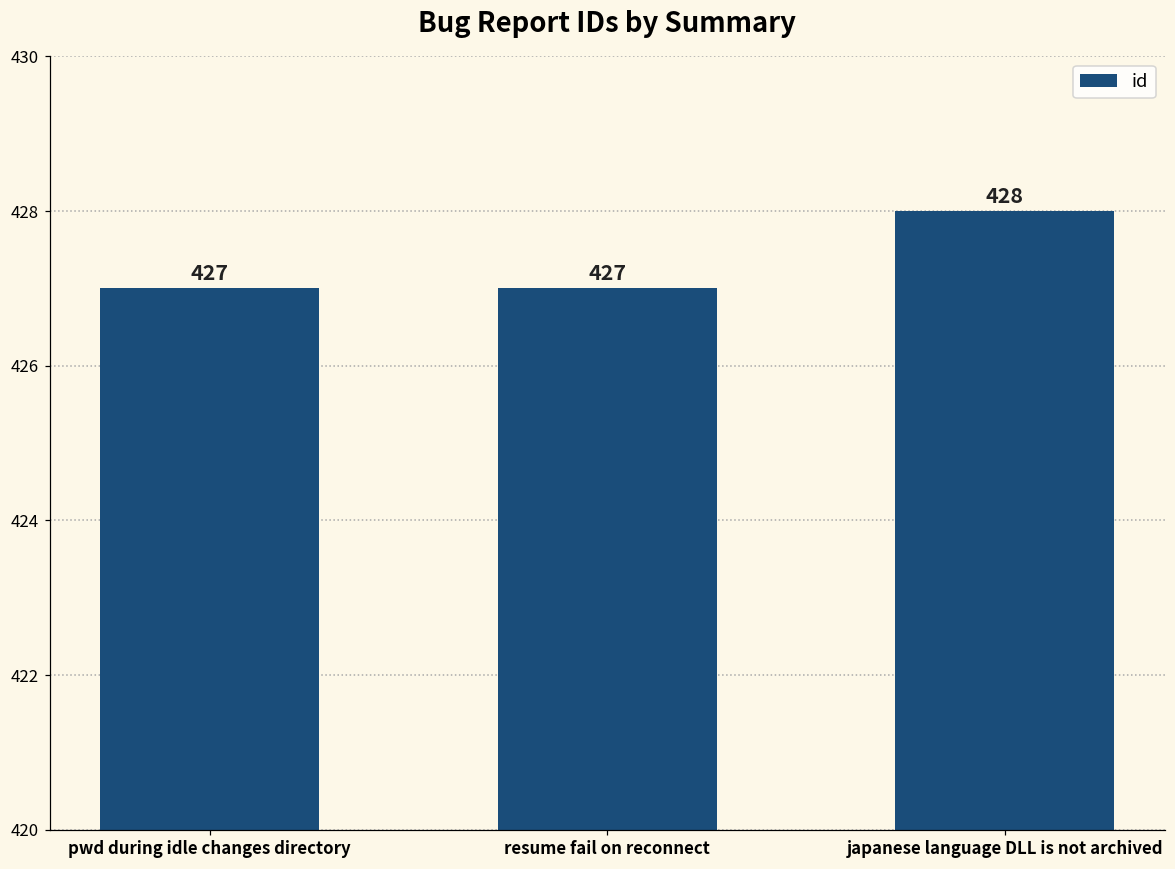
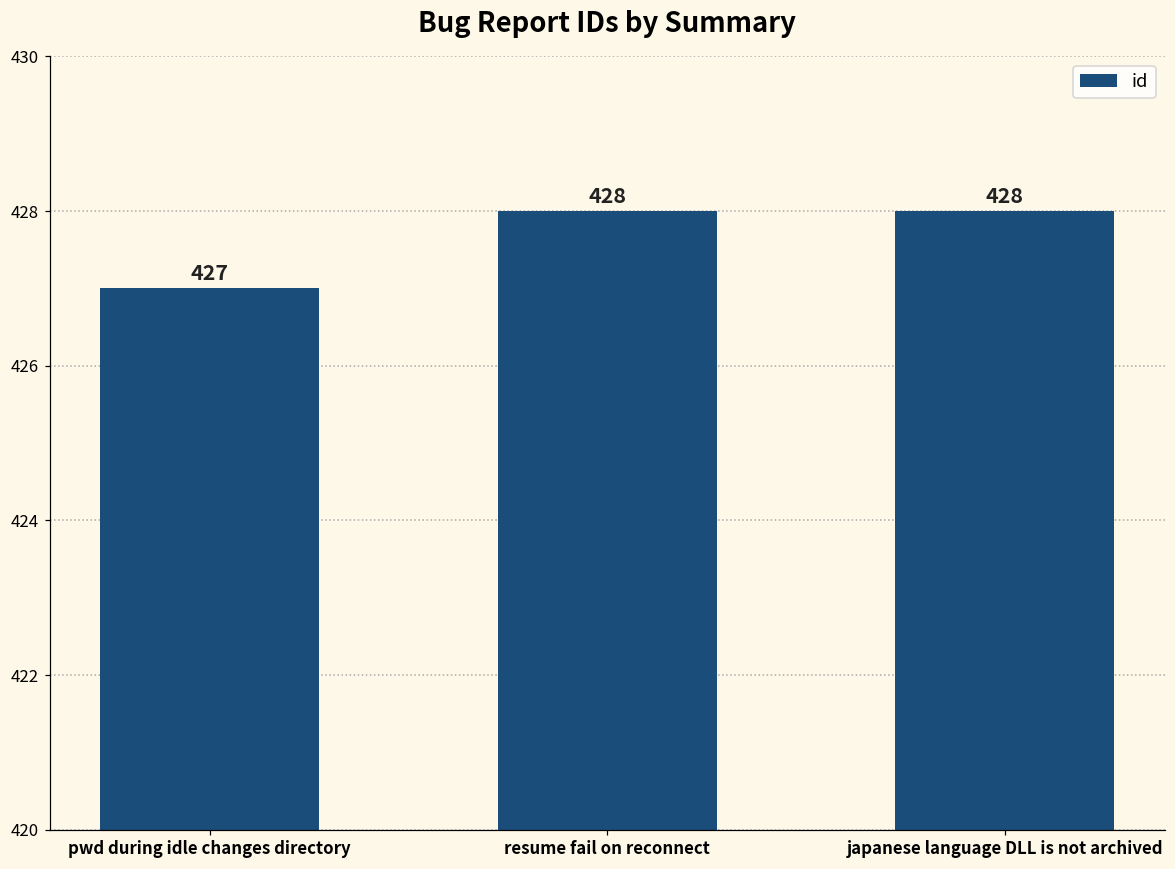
  {
    "pwd during idle changes directory": 427,
-   "resume fail on reconnect": 427,
+   "resume fail on reconnect": 428,
    "japanese language DLL is not archived": 428
  }
